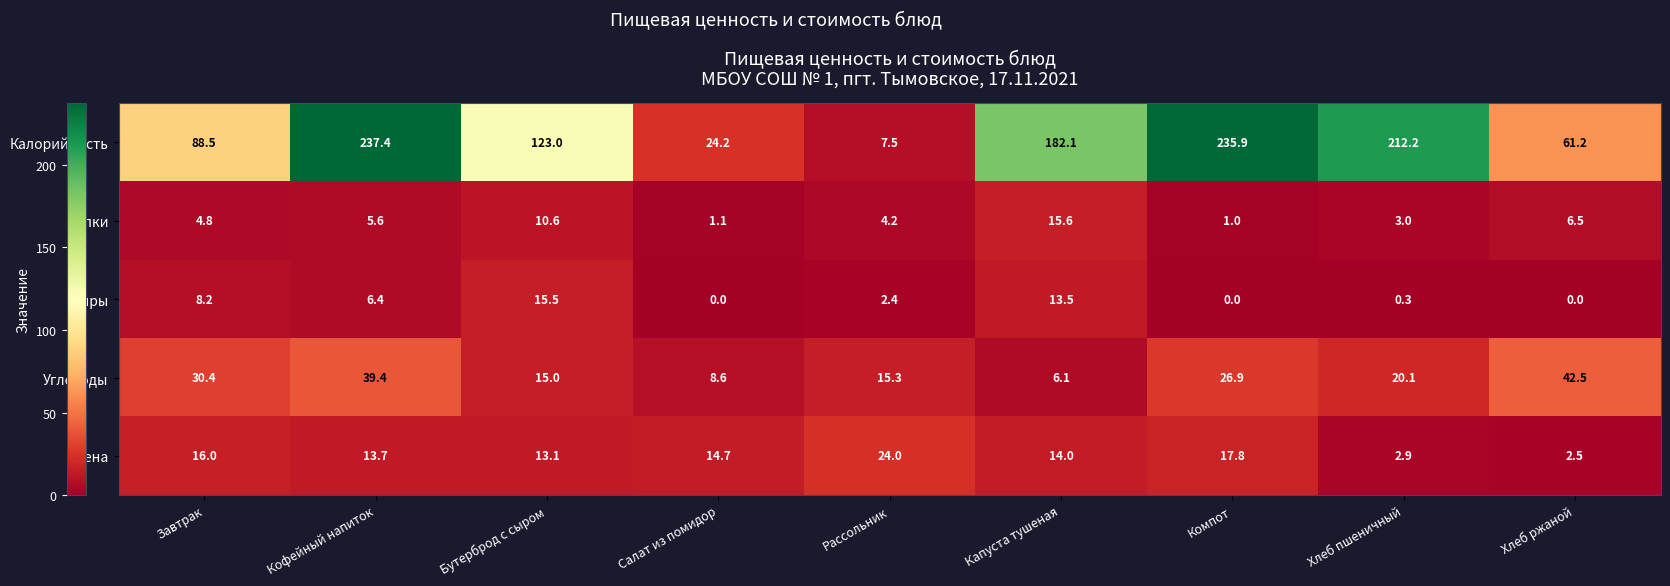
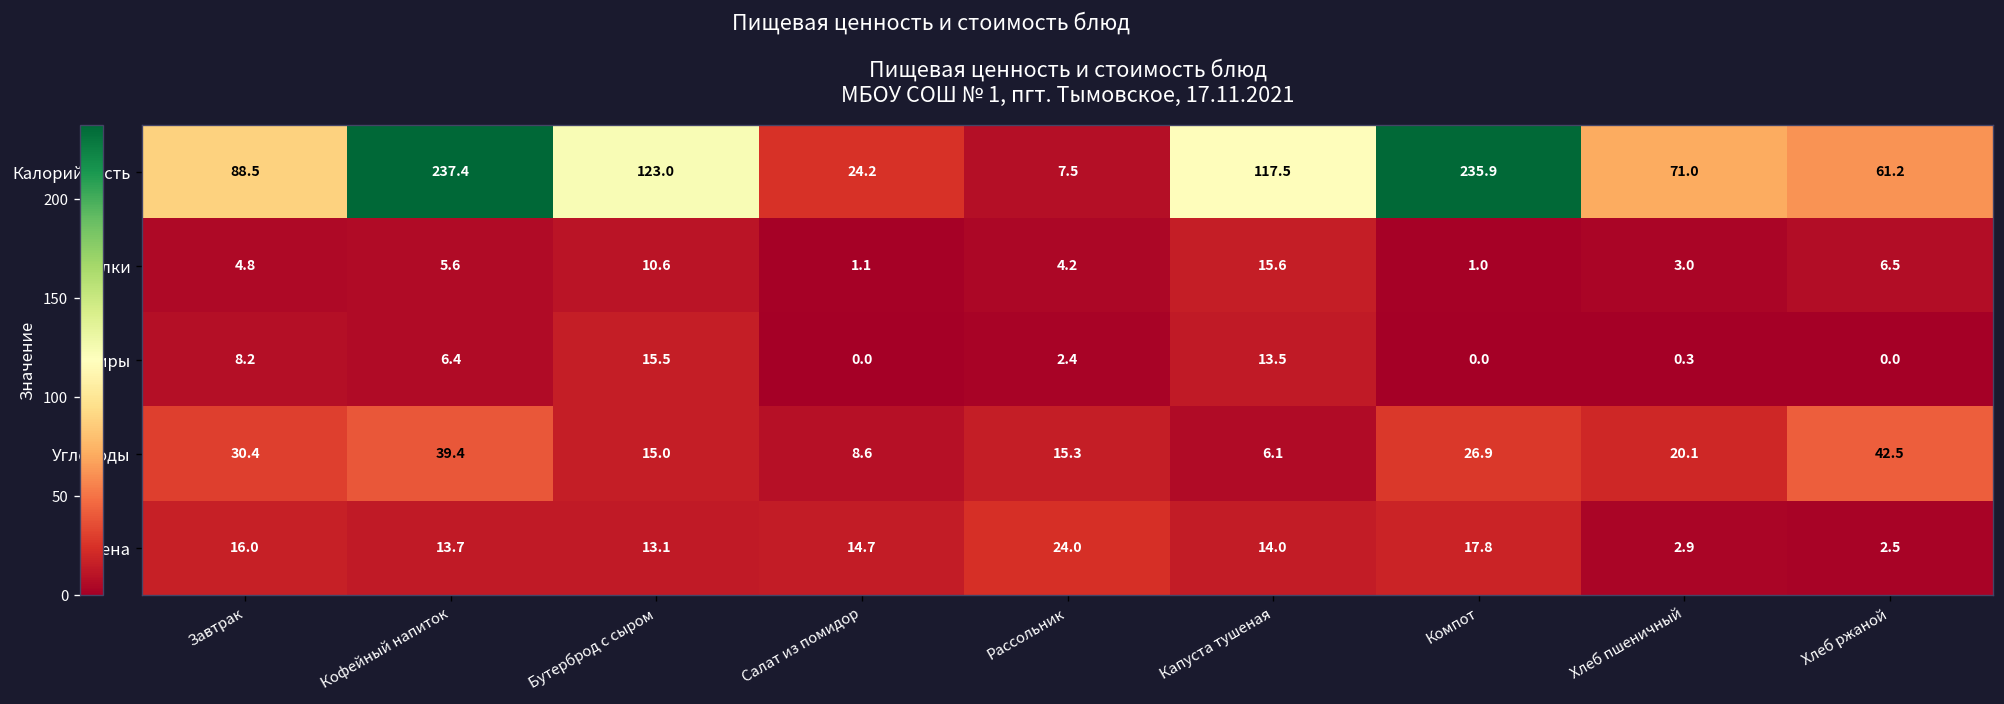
  {
    "Калорийность": {
      "Завтрак": 88.5,
      "Кофейный напиток": 237.4,
      "Бутерброд с сыром": 123.0,
      "Салат из помидор": 24.2,
      "Рассольник": 7.5,
-     "Капуста тушеная": 182.1,
+     "Капуста тушеная": 117.5,
      "Компот": 235.9,
-     "Хлеб пшеничный": 212.2,
+     "Хлеб пшеничный": 71.0,
      "Хлеб ржаной": 61.2
    }
  }
